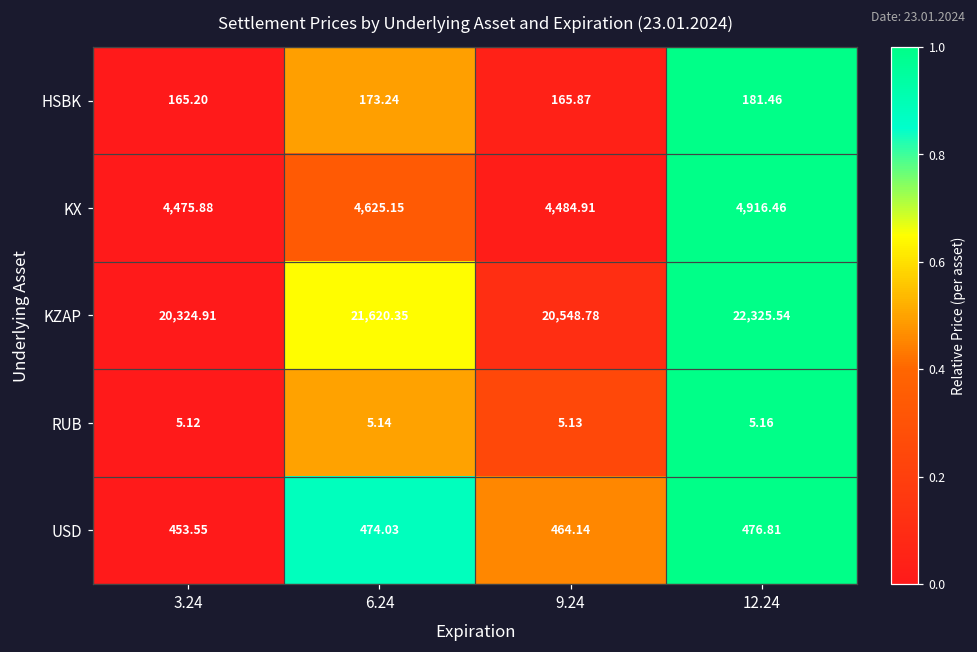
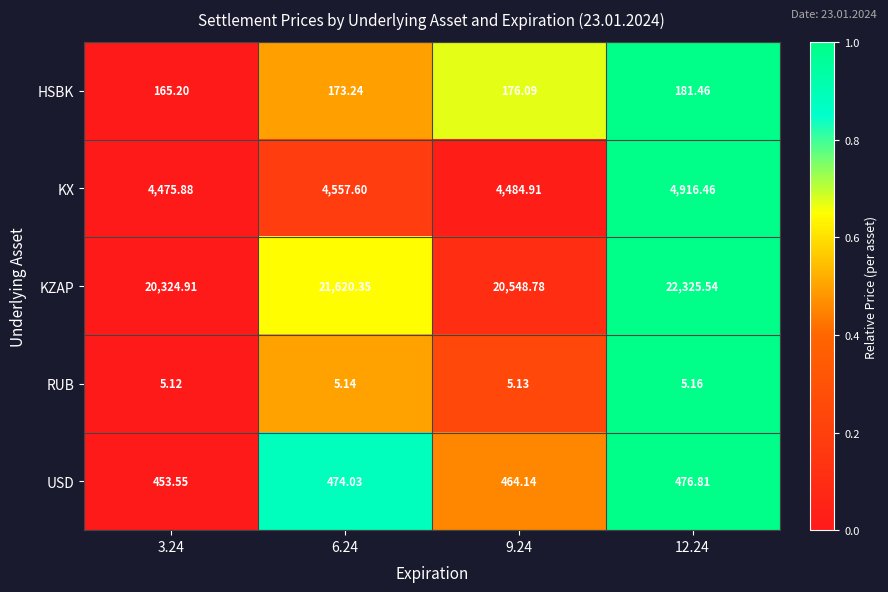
  {
    "HSBK": {
      "3.24": "165.20",
      "6.24": "173.24",
-     "9.24": "165.87",
+     "9.24": "176.09",
      "12.24": "181.46"
    },
    "KX": {
      "3.24": "4,475.88",
-     "6.24": "4,625.15",
+     "6.24": "4,557.60",
      "9.24": "4,484.91",
      "12.24": "4,916.46"
    },
    "KZAP": {
      "3.24": "20,324.91",
      "6.24": "21,620.35",
      "9.24": "20,548.78",
      "12.24": "22,325.54"
    },
    "RUB": {
      "3.24": "5.12",
      "6.24": "5.14",
      "9.24": "5.13",
      "12.24": "5.16"
    },
    "USD": {
      "3.24": "453.55",
      "6.24": "474.03",
      "9.24": "464.14",
      "12.24": "476.81"
    }
  }
